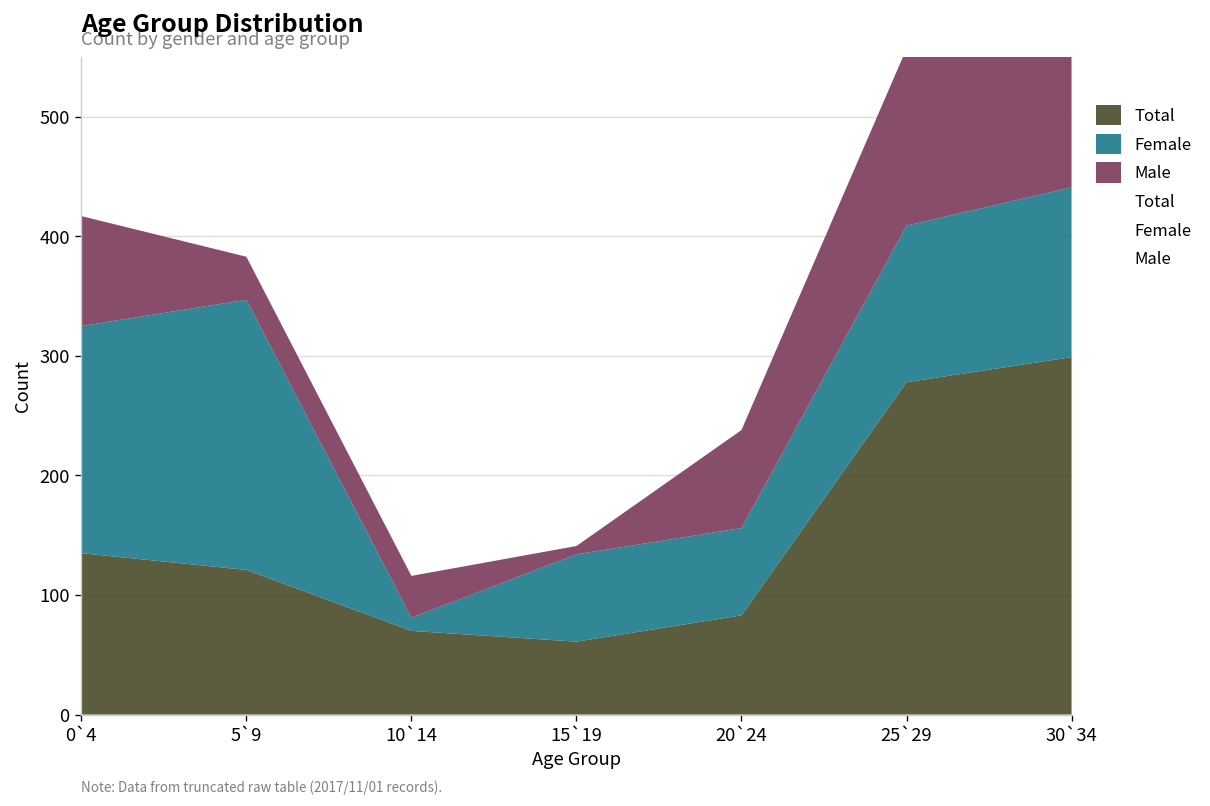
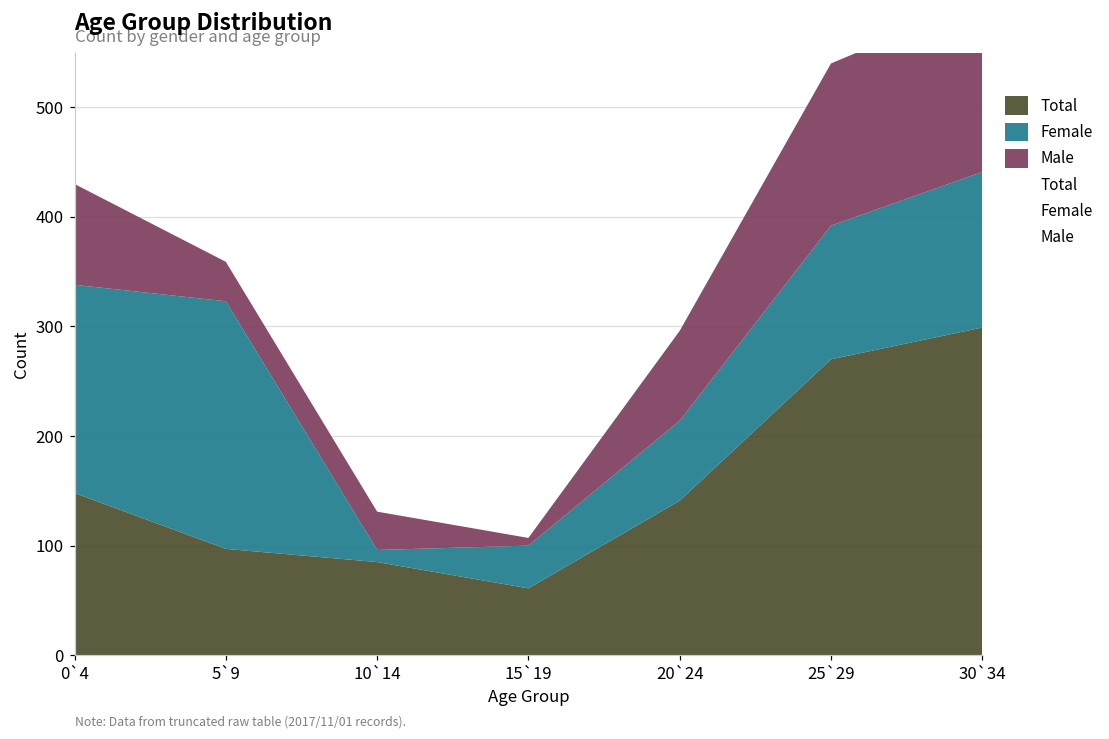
  {
    "Total": {
-     "0`4": 140,
-     "5`9": 120,
-     "10`14": 70,
+     "0`4": 150,
+     "5`9": 100,
+     "10`14": 90,
      "15`19": 60,
-     "20`24": 80,
-     "25`29": 280,
+     "20`24": 140,
+     "25`29": 270,
      "30`34": 300
    },
    "Female": {
      "0`4": 190,
      "5`9": 230,
      "10`14": 10,
-     "15`19": 70,
+     "15`19": 40,
      "20`24": 70,
-     "25`29": 130,
+     "25`29": 120,
      "30`34": 140
    },
    "Male": {
      "0`4": 90,
      "5`9": 40,
      "10`14": 40,
      "15`19": 10,
      "20`24": 80
    }
  }
